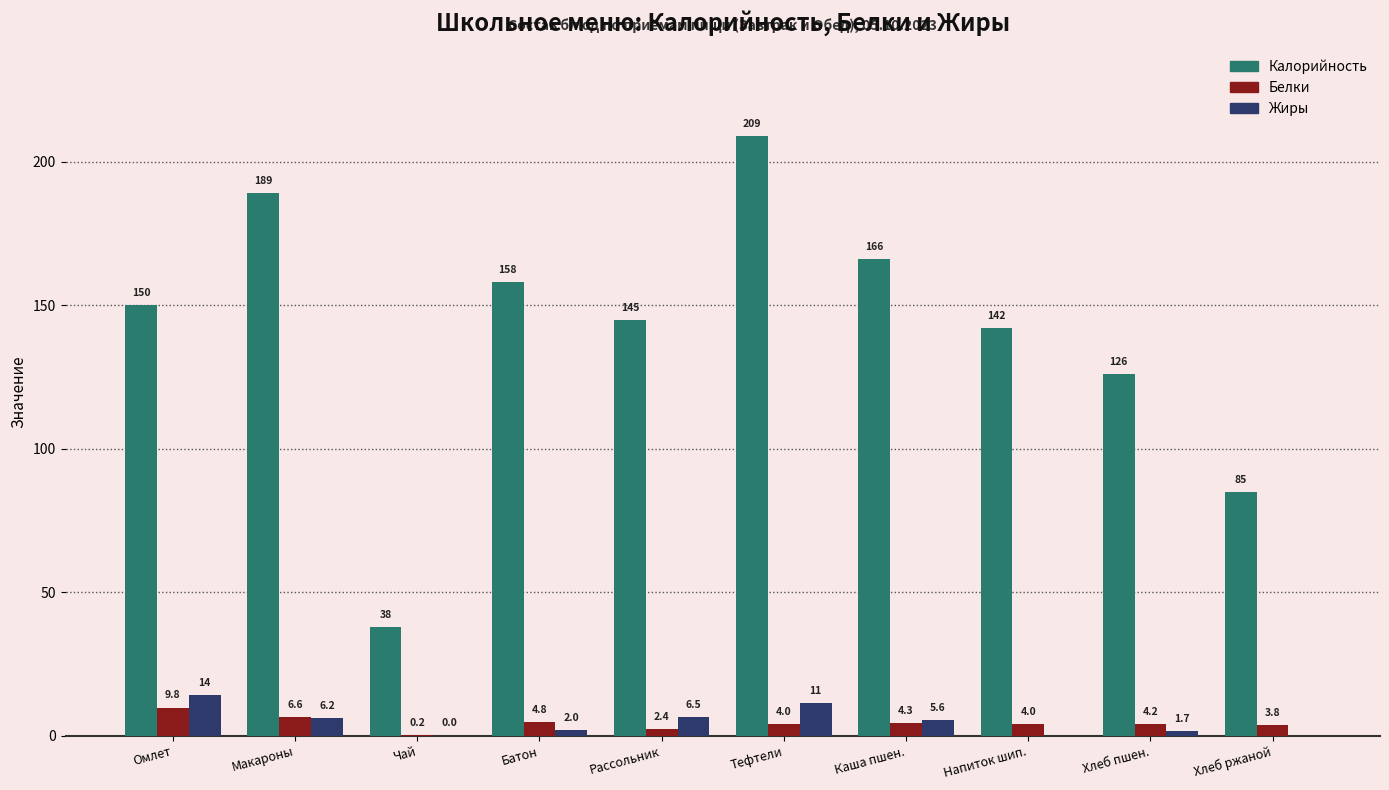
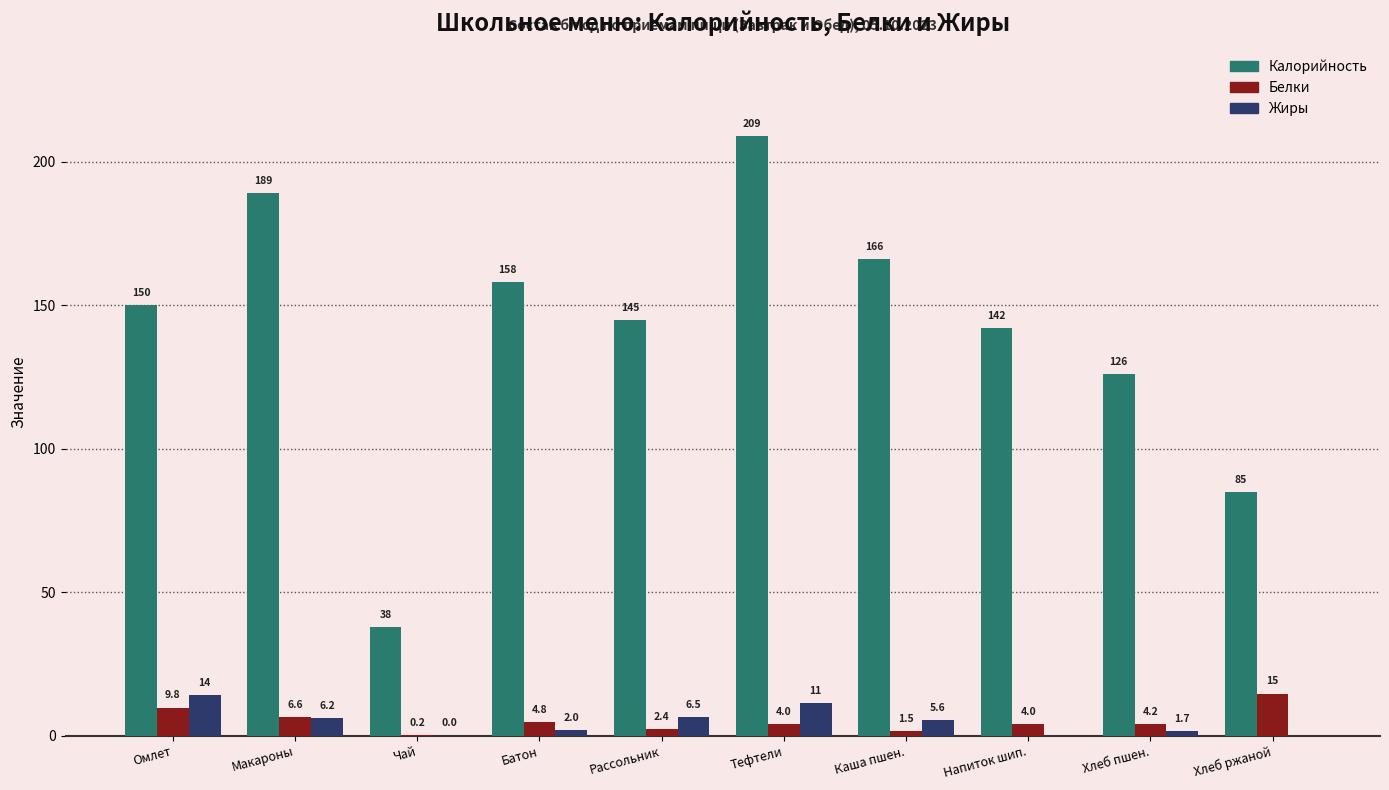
  {
    "Калорийность": {
      "Омлет": 150,
      "Макароны": 189,
      "Чай": 38,
      "Батон": 158,
      "Рассольник": 145,
      "Тефтели": 209,
      "Каша пшен.": 166,
      "Напиток шип.": 142,
      "Хлеб пшен.": 126,
      "Хлеб ржаной": 85
    },
    "Белки": {
      "Омлет": 9.8,
      "Макароны": 6.6,
      "Чай": 0.2,
      "Батон": 4.8,
      "Рассольник": 2.4,
      "Тефтели": 4.0,
-     "Каша пшен.": 4.3,
+     "Каша пшен.": 1.5,
      "Напиток шип.": 4.0,
      "Хлеб пшен.": 4.2,
-     "Хлеб ржаной": 3.8
+     "Хлеб ржаной": 15
    },
    "Жиры": {
      "Омлет": 14,
      "Макароны": 6.2,
      "Чай": 0.0,
      "Батон": 2.0,
      "Рассольник": 6.5,
      "Тефтели": 11,
      "Каша пшен.": 5.6,
      "Хлеб пшен.": 1.7
    }
  }
